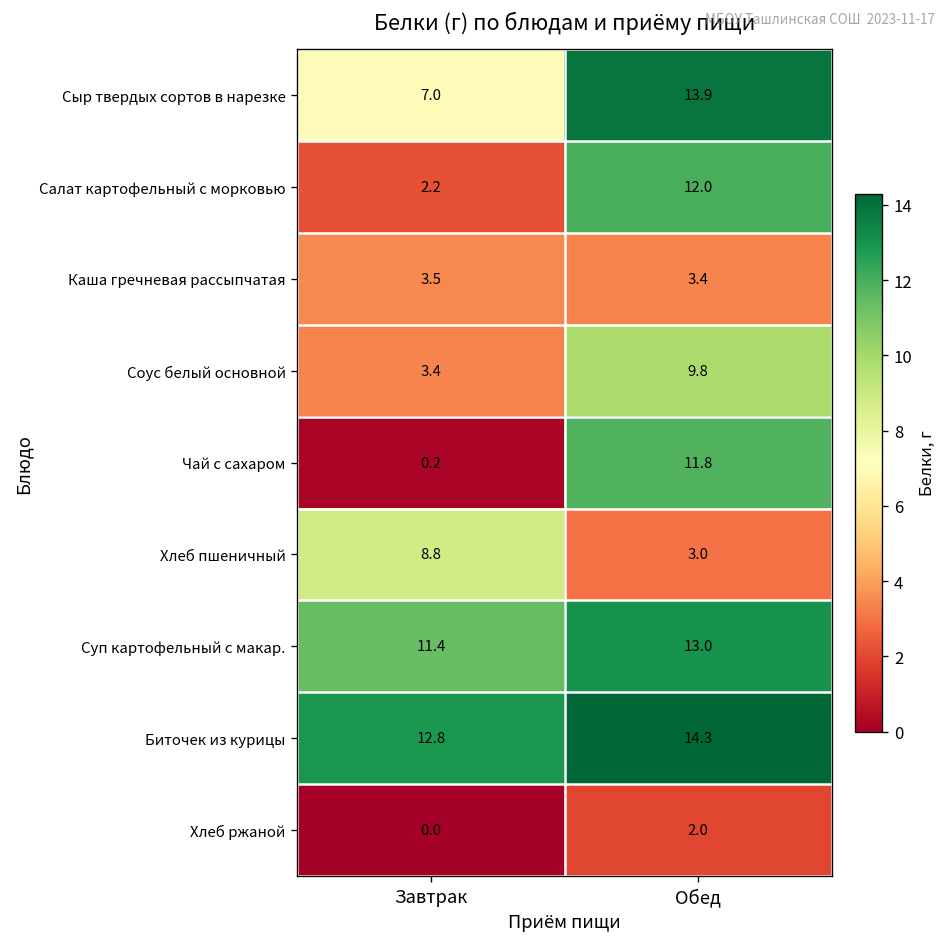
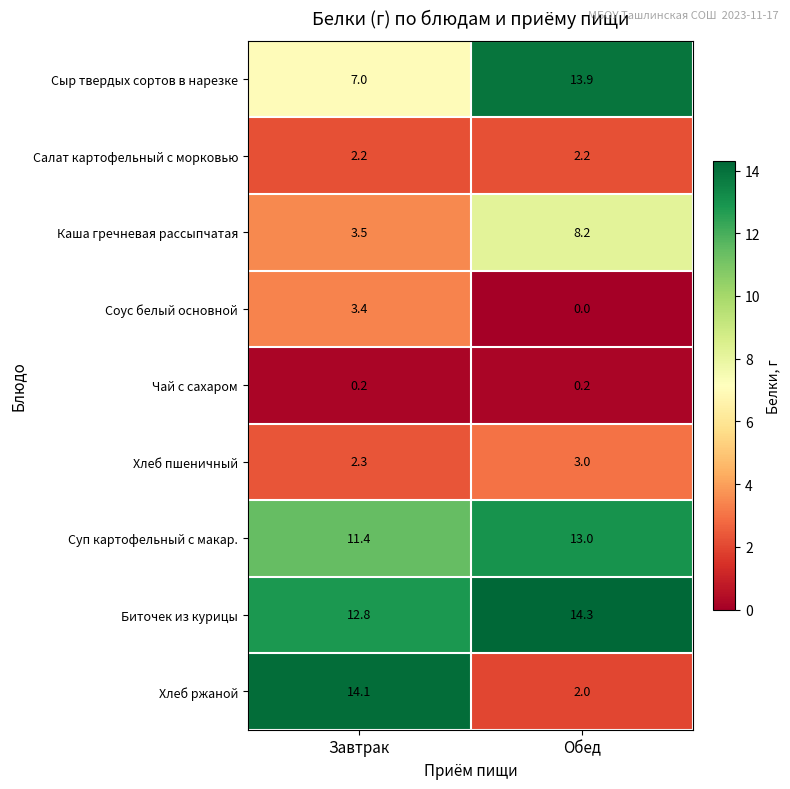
  {
    "Сыр твердых сортов в нарезке": {
      "Завтрак": 7.0,
      "Обед": 13.9
    },
    "Салат картофельный с морковью": {
      "Завтрак": 2.2,
-     "Обед": 12.0
+     "Обед": 2.2
    },
    "Каша гречневая рассыпчатая": {
      "Завтрак": 3.5,
-     "Обед": 3.4
+     "Обед": 8.2
    },
    "Соус белый основной": {
      "Завтрак": 3.4,
-     "Обед": 9.8
+     "Обед": 0.0
    },
    "Чай с сахаром": {
      "Завтрак": 0.2,
-     "Обед": 11.8
+     "Обед": 0.2
    },
    "Хлеб пшеничный": {
-     "Завтрак": 8.8,
+     "Завтрак": 2.3,
      "Обед": 3.0
    },
    "Суп картофельный с макар.": {
      "Завтрак": 11.4,
      "Обед": 13.0
    },
    "Биточек из курицы": {
      "Завтрак": 12.8,
      "Обед": 14.3
    },
    "Хлеб ржаной": {
-     "Завтрак": 0.0,
+     "Завтрак": 14.1,
      "Обед": 2.0
    }
  }
